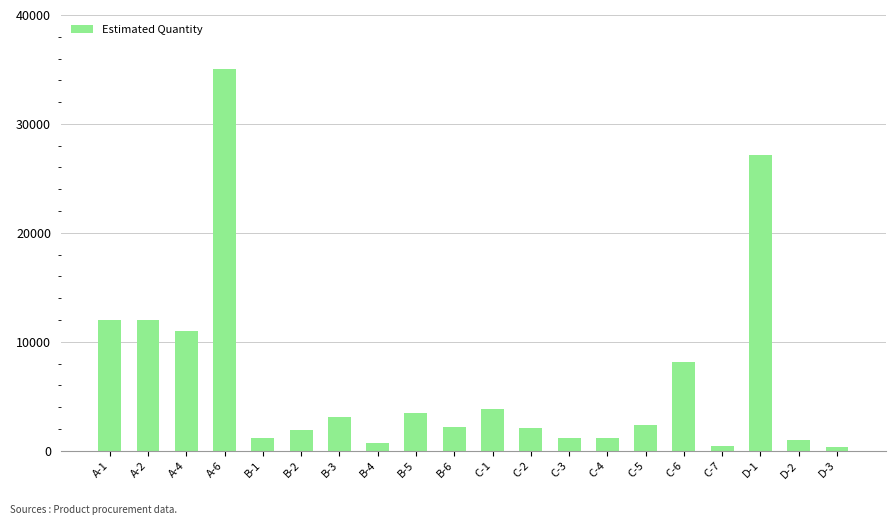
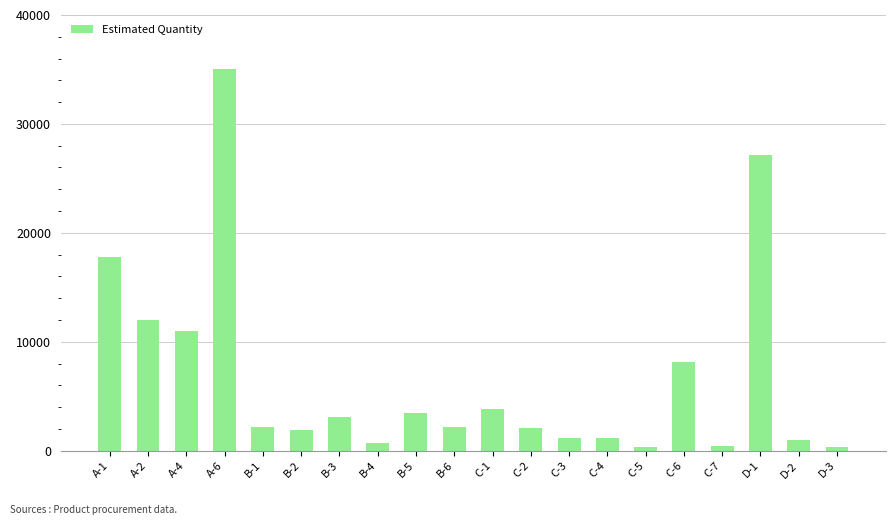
  {
-   "A-1": 12000,
+   "A-1": 17800,
    "A-2": 12000,
    "A-4": 10900,
    "A-6": 35000,
-   "B-1": 1100,
+   "B-1": 2200,
    "B-2": 1900,
    "B-3": 3100,
    "B-4": 700,
    "B-5": 3500,
    "B-6": 2200,
    "C-1": 3800,
    "C-2": 2100,
    "C-3": 1200,
    "C-4": 1200,
-   "C-5": 2400,
+   "C-5": 300,
    "C-6": 8100,
    "C-7": 500,
    "D-1": 27100,
    "D-2": 1000,
    "D-3": 400
  }
